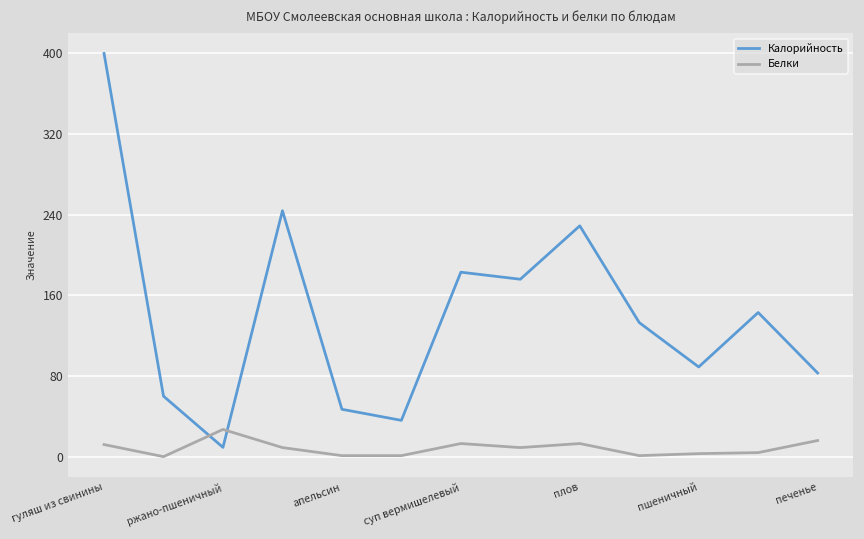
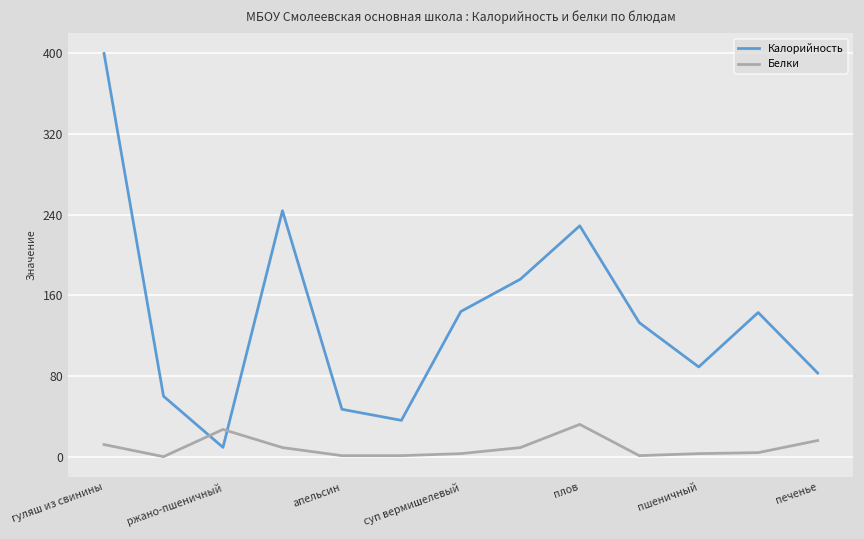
  {
    "Калорийность": {
      "гуляш из свинины": 400,
      "ржано-пшеничный": 10,
      "апельсин": 50,
-     "суп вермишелевый": 180,
+     "суп вермишелевый": 140,
      "плов": 230,
      "пшеничный": 90,
      "печенье": 80
    },
    "Белки": {
      "гуляш из свинины": 10,
      "ржано-пшеничный": 30,
      "апельсин": 0,
-     "суп вермишелевый": 10,
-     "плов": 10,
+     "суп вермишелевый": 0,
+     "плов": 30,
      "пшеничный": 0,
      "печенье": 20
    }
  }
